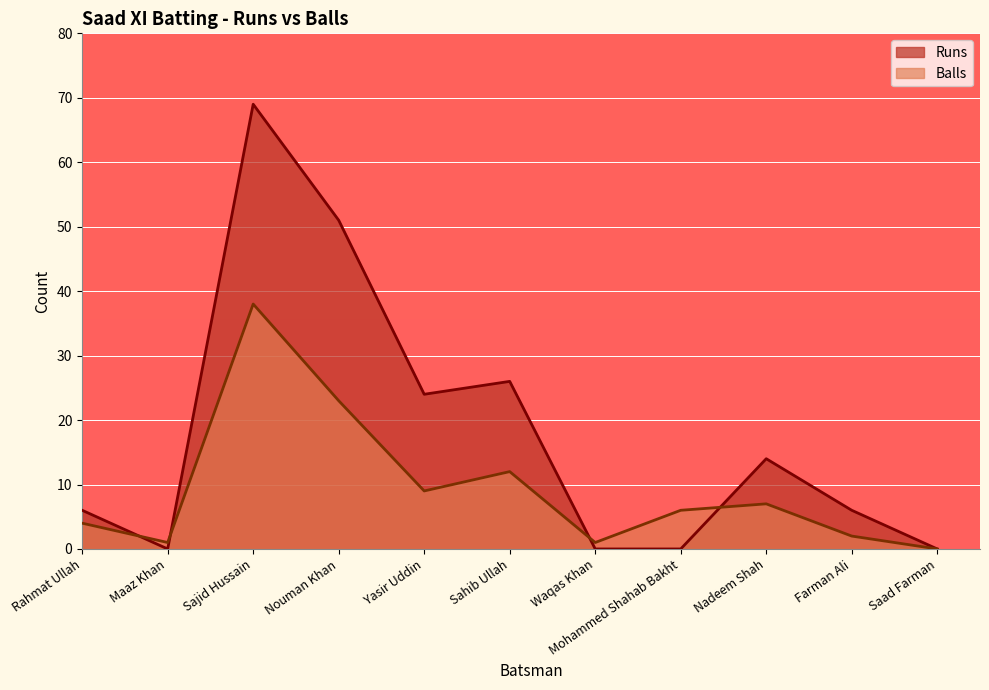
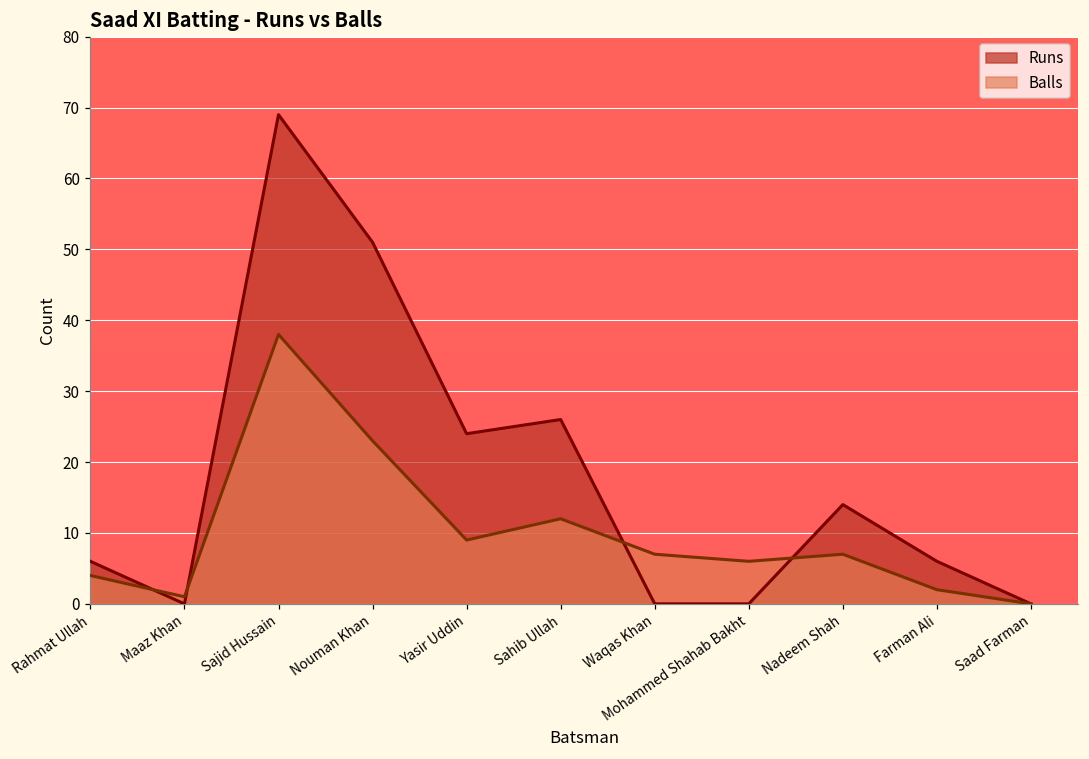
  {
    "Runs": {
      "Rahmat Ullah": 6,
      "Maaz Khan": 0,
      "Sajid Hussain": 69,
      "Nouman Khan": 51,
      "Yasir Uddin": 24,
      "Sahib Ullah": 26,
      "Waqas Khan": 0,
      "Mohammed Shahab Bakht": 0,
      "Nadeem Shah": 14,
      "Farman Ali": 6
    },
    "Balls": {
      "Rahmat Ullah": 4,
      "Maaz Khan": 1,
      "Sajid Hussain": 38,
      "Nouman Khan": 23,
      "Yasir Uddin": 9,
      "Sahib Ullah": 12,
-     "Waqas Khan": 1,
+     "Waqas Khan": 7,
      "Mohammed Shahab Bakht": 6,
      "Nadeem Shah": 7,
      "Farman Ali": 2
    }
  }
